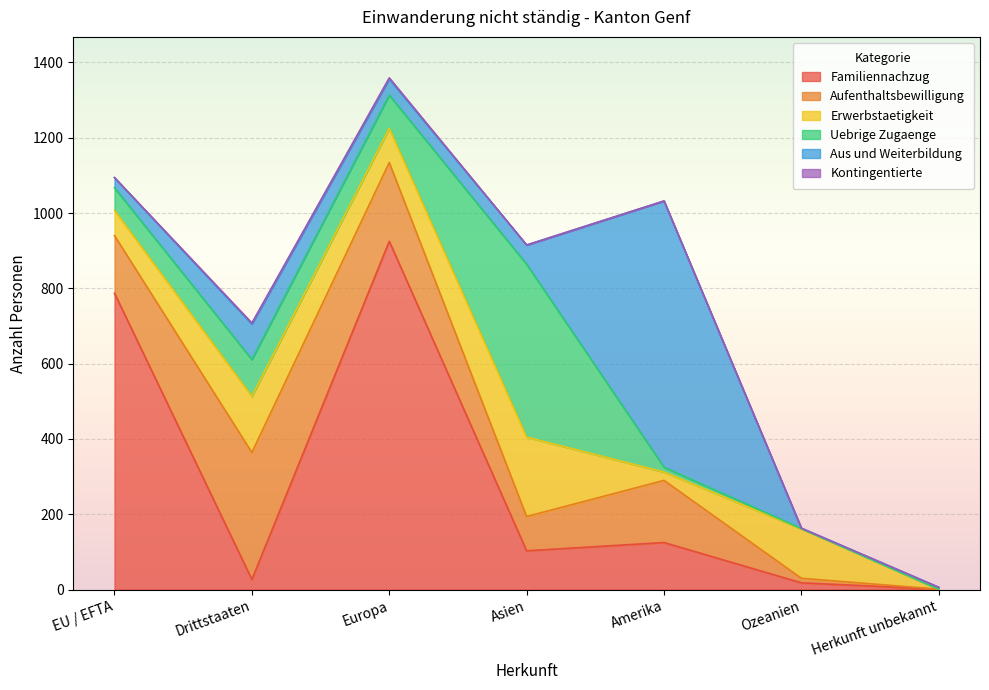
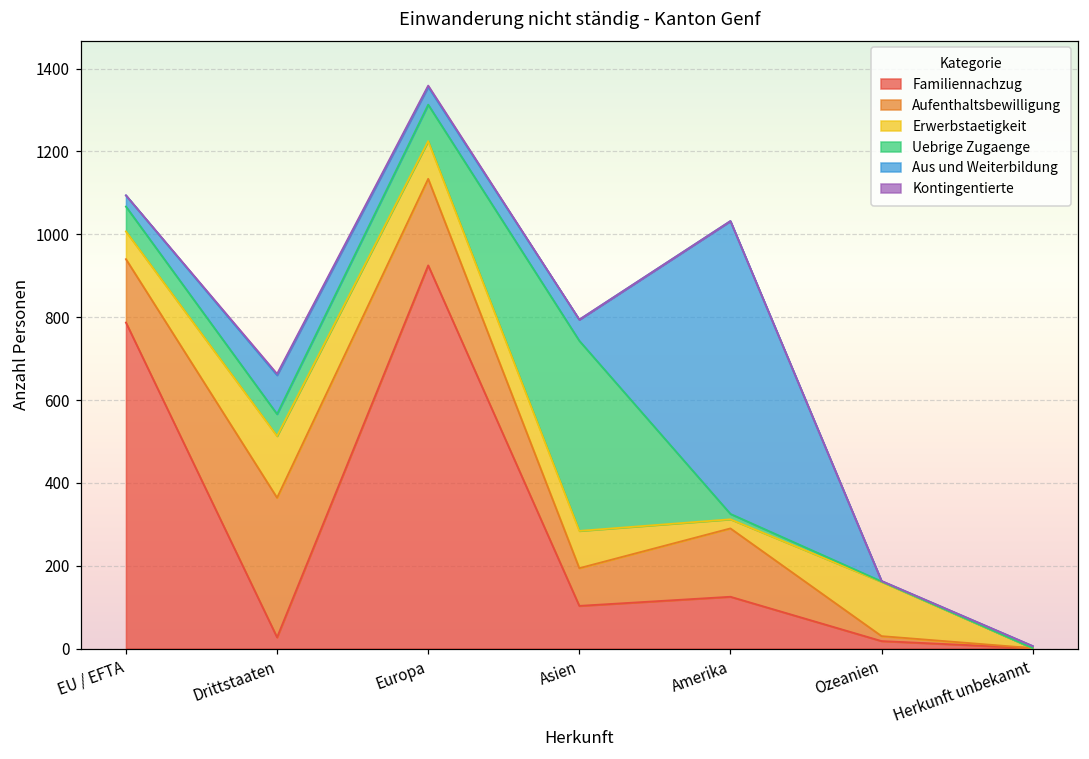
  {
    "Erwerbstaetigkeit": {
      "EU / EFTA": 70,
      "Drittstaaten": 150,
      "Europa": 90,
-     "Asien": 210,
+     "Asien": 90,
      "Amerika": 20
    },
    "Uebrige Zugaenge": {
      "EU / EFTA": 60,
-     "Drittstaaten": 100,
+     "Drittstaaten": 50,
      "Europa": 90,
      "Asien": 460,
      "Amerika": 10
    }
  }
